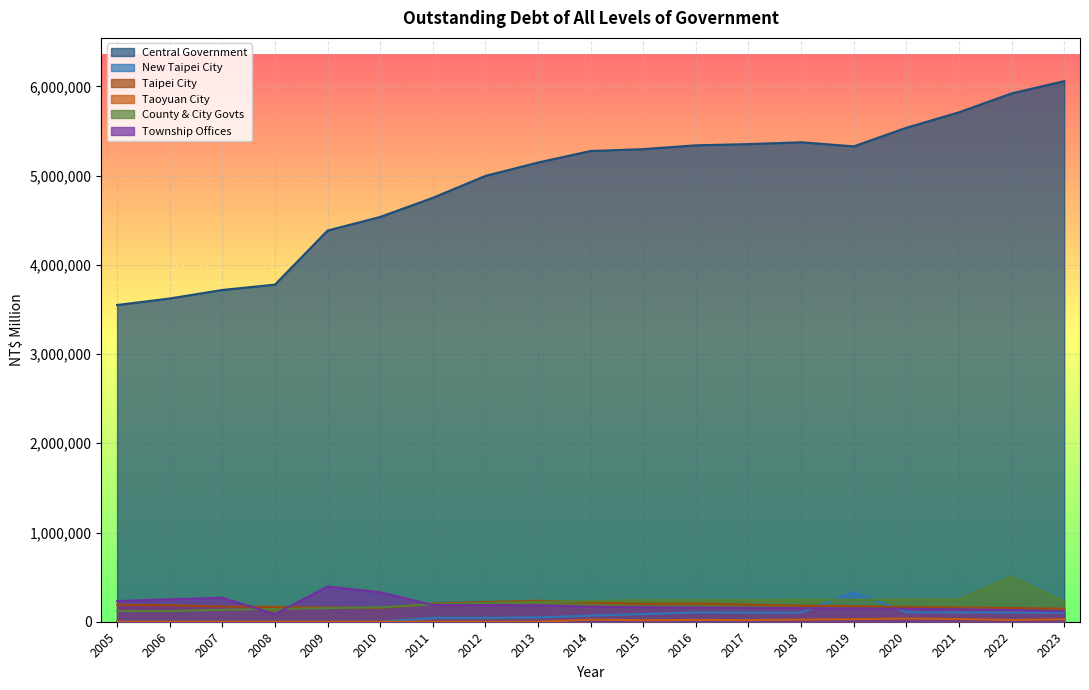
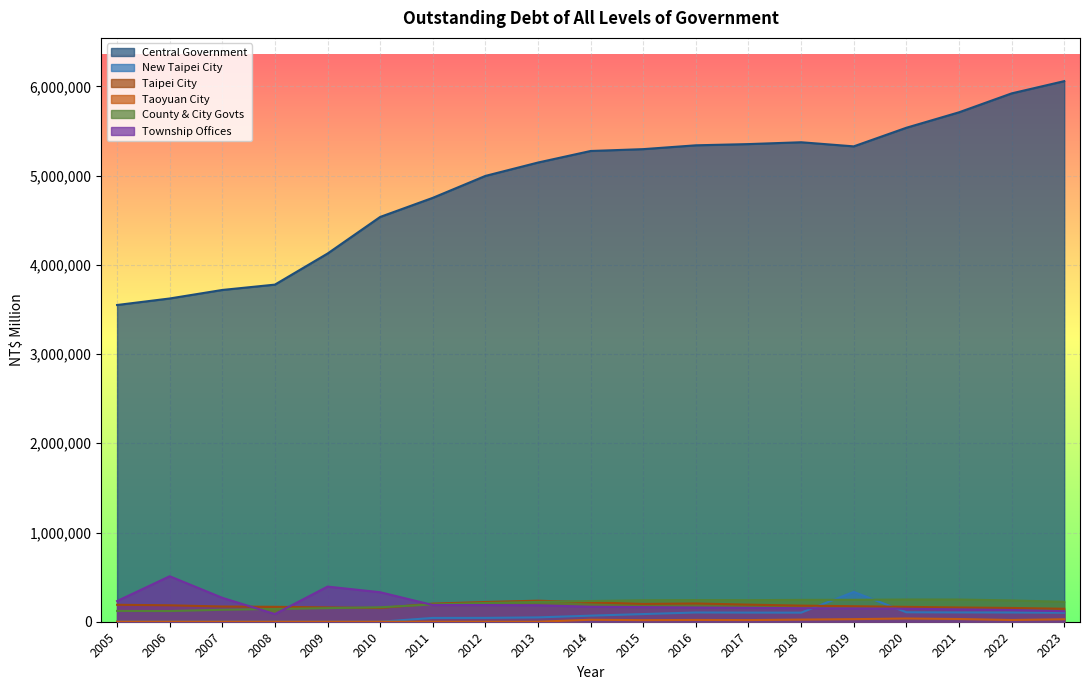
  {
    "Central Government": {
      "2005": "3,500,000",
      "2006": "3,600,000",
      "2007": "3,700,000",
      "2008": "3,800,000",
-     "2009": "4,400,000",
+     "2009": "4,100,000",
      "2010": "4,500,000",
      "2011": "4,800,000",
      "2012": "5,000,000",
      "2013": "5,100,000",
      "2014": "5,300,000",
      "2015": "5,300,000",
      "2016": "5,300,000",
      "2017": "5,400,000",
      "2018": "5,400,000",
      "2019": "5,300,000",
      "2020": "5,500,000",
      "2021": "5,700,000",
      "2022": "5,900,000",
      "2023": "6,100,000"
    },
    "New Taipei City": {
      "2011": "0",
      "2012": "0",
      "2013": "0",
      "2014": "100,000",
      "2015": "100,000",
      "2016": "100,000",
      "2017": "100,000",
      "2018": "100,000",
      "2019": "300,000",
      "2020": "100,000",
      "2021": "100,000"
    },
    "County & City Govts": {
      "2005": "100,000",
      "2006": "100,000",
      "2007": "100,000",
      "2015": "200,000",
      "2016": "200,000",
      "2017": "200,000",
      "2018": "200,000",
      "2019": "200,000",
      "2020": "200,000",
      "2021": "200,000",
-     "2022": "500,000",
+     "2022": "200,000",
      "2023": "200,000"
    },
    "Township Offices": {
      "2005": "200,000",
-     "2006": "300,000",
+     "2006": "500,000",
      "2007": "300,000",
      "2008": "100,000",
      "2009": "400,000",
      "2010": "300,000",
      "2013": "200,000",
      "2014": "200,000",
      "2015": "200,000",
      "2016": "200,000",
      "2017": "200,000",
      "2018": "200,000"
    }
  }
